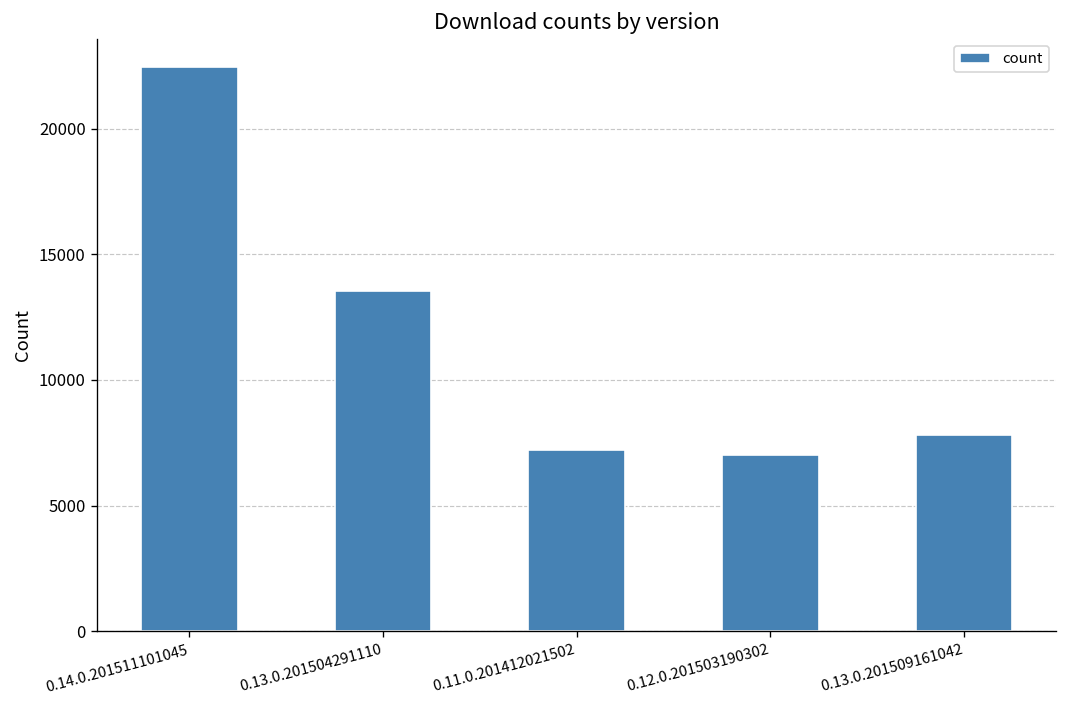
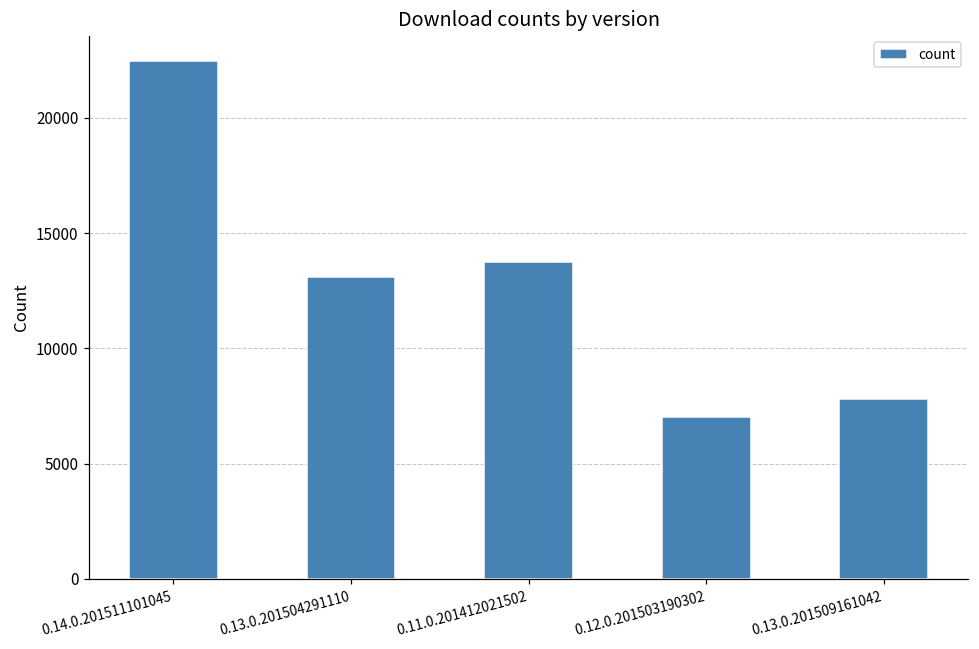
  {
    "0.14.0.201511101045": 22400,
-   "0.13.0.201504291110": 13500,
-   "0.11.0.201412021502": 7200,
+   "0.13.0.201504291110": 13100,
+   "0.11.0.201412021502": 13700,
    "0.12.0.201503190302": 7000,
    "0.13.0.201509161042": 7800
  }
